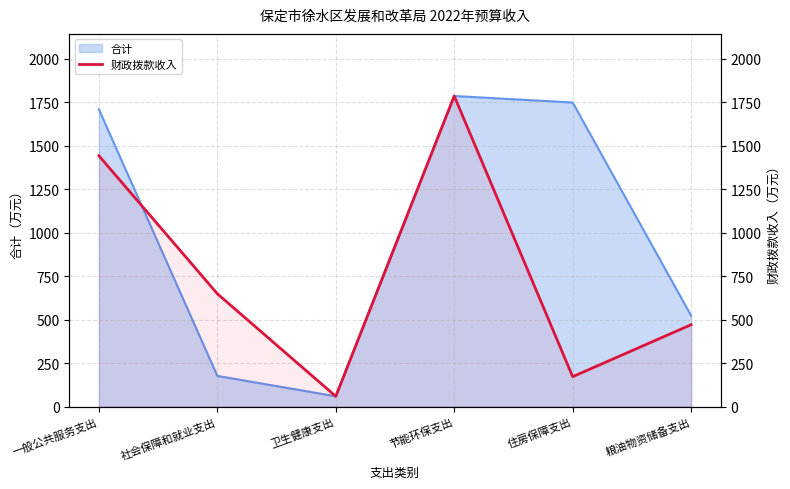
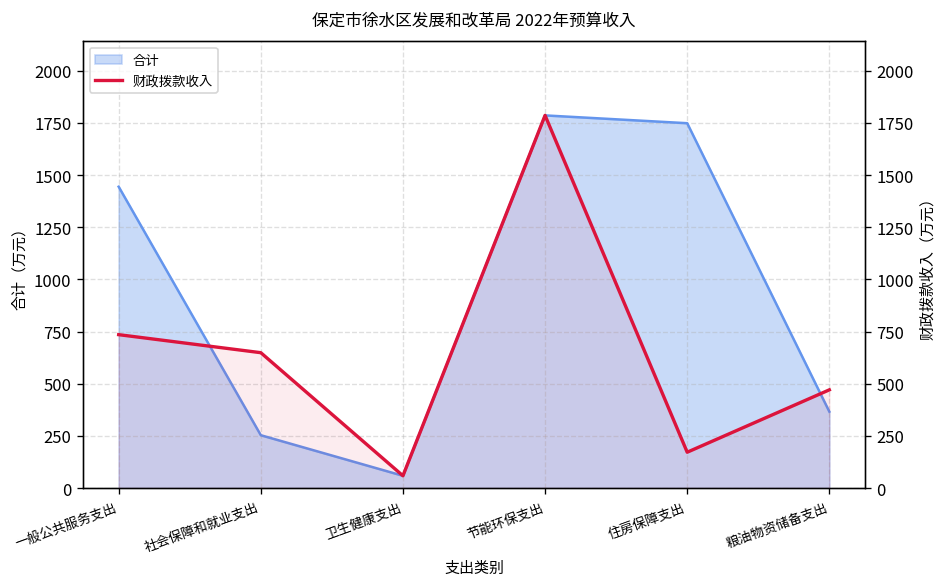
  {
    "合计": {
-     "一般公共服务支出": 1710,
-     "社会保障和就业支出": 180,
+     "一般公共服务支出": 1440,
+     "社会保障和就业支出": 250,
      "卫生健康支出": 60,
      "节能环保支出": 1790,
      "住房保障支出": 1750,
-     "粮油物资储备支出": 520
+     "粮油物资储备支出": 370
    },
    "财政拨款收入": {
-     "一般公共服务支出": 1440,
+     "一般公共服务支出": 740,
      "社会保障和就业支出": 650,
      "卫生健康支出": 60,
      "节能环保支出": 1790,
      "住房保障支出": 170,
      "粮油物资储备支出": 470
    }
  }
